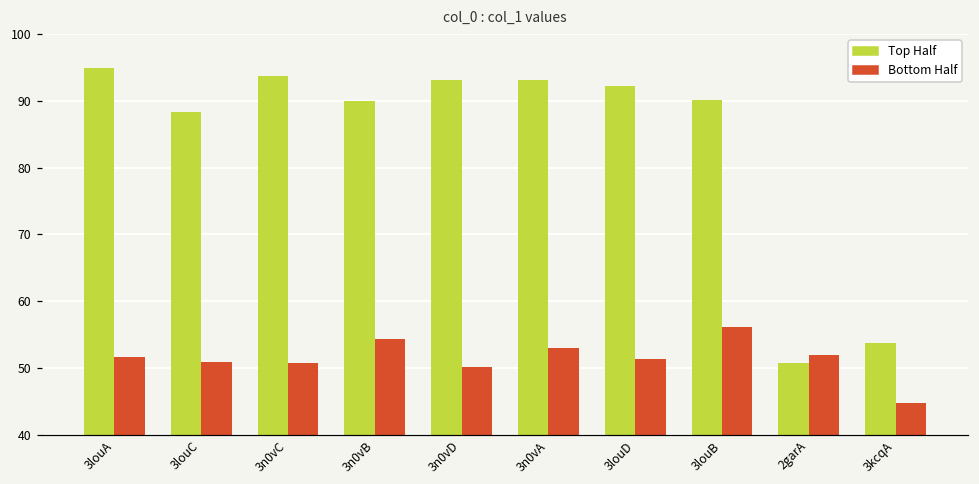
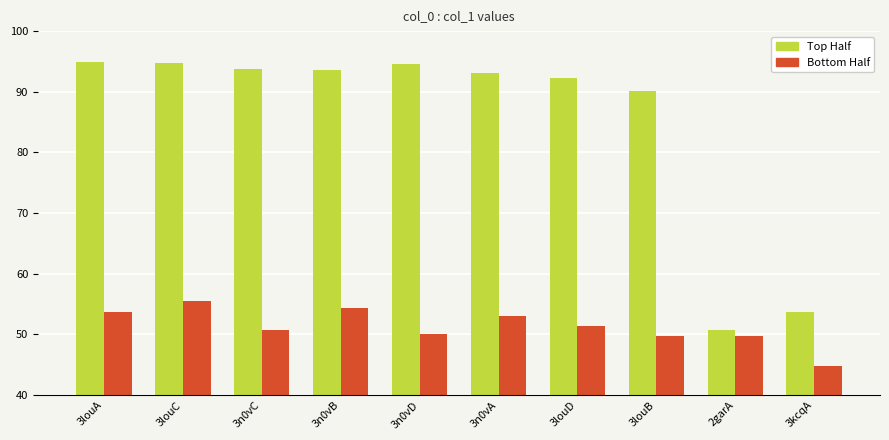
  {
    "Top Half": {
      "3louA": 95,
-     "3louC": 88,
+     "3louC": 95,
      "3n0vC": 94,
-     "3n0vB": 90,
-     "3n0vD": 93,
+     "3n0vB": 94,
+     "3n0vD": 95,
      "3n0vA": 93,
      "3louD": 92,
      "3louB": 90,
      "2garA": 51,
      "3kcqA": 54
    },
    "Bottom Half": {
-     "3louA": 52,
-     "3louC": 51,
+     "3louA": 54,
+     "3louC": 55,
      "3n0vC": 51,
      "3n0vB": 54,
      "3n0vD": 50,
      "3n0vA": 53,
      "3louD": 51,
-     "3louB": 56,
-     "2garA": 52,
+     "3louB": 50,
+     "2garA": 50,
      "3kcqA": 45
    }
  }
